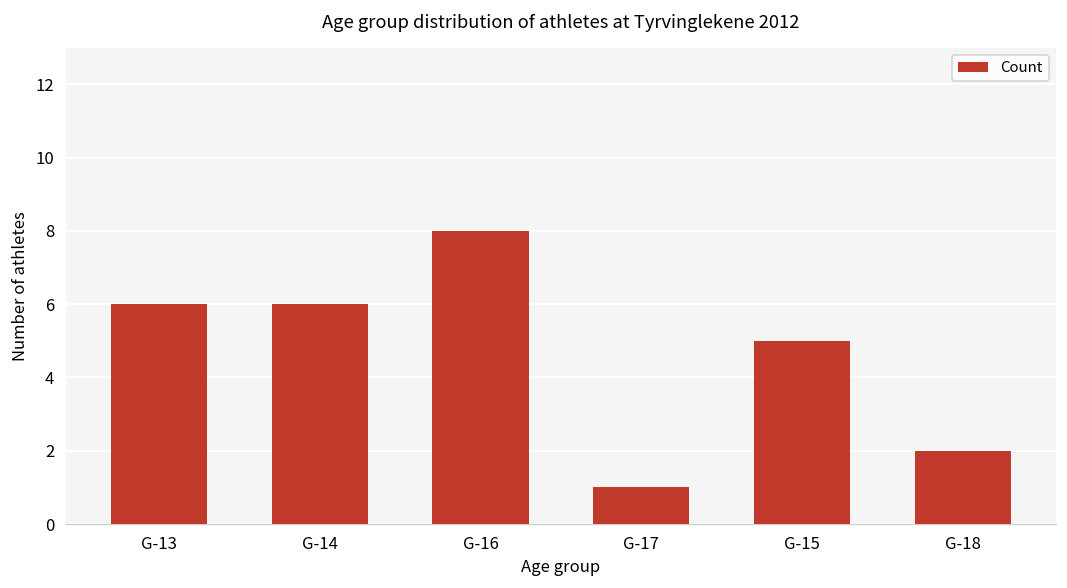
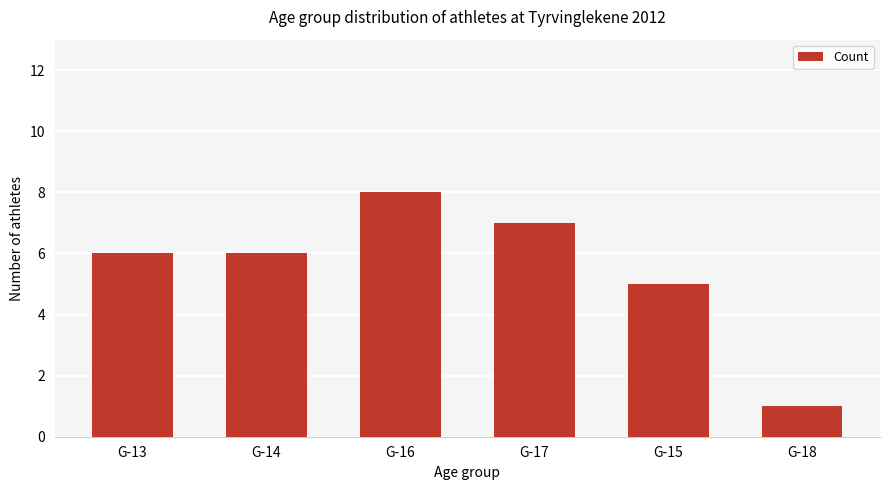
  {
    "G-13": 6,
    "G-14": 6,
    "G-16": 8,
-   "G-17": 1,
+   "G-17": 7,
    "G-15": 5,
-   "G-18": 2
+   "G-18": 1
  }
